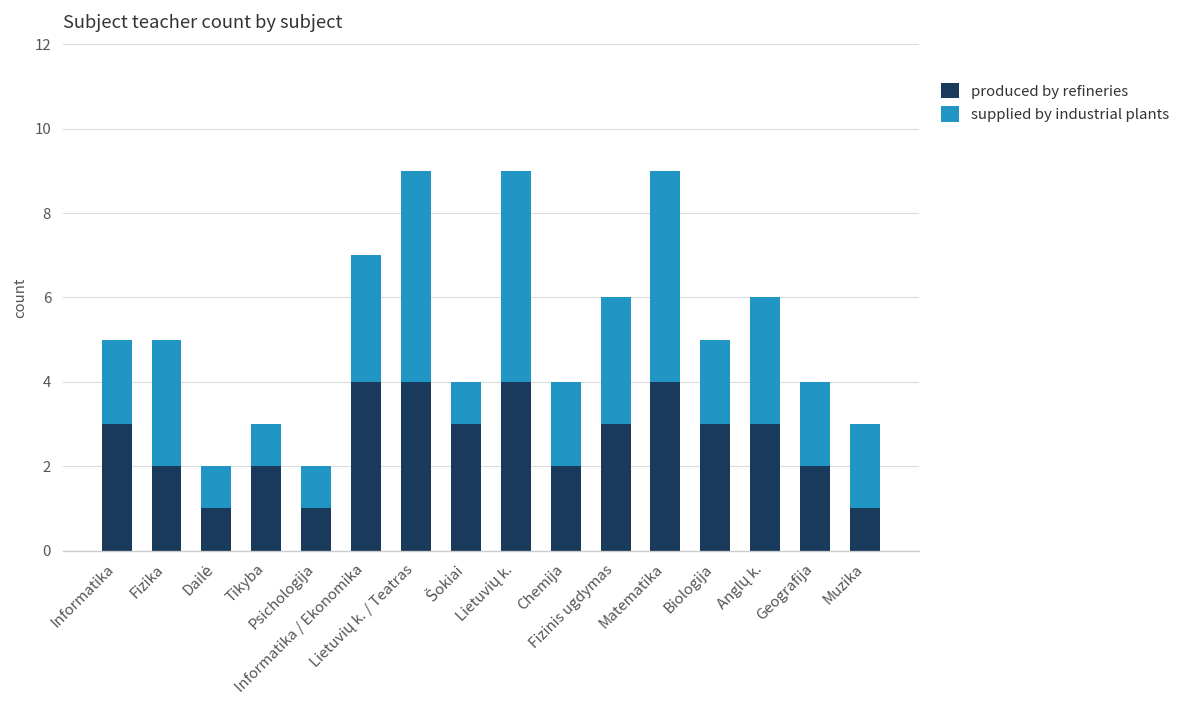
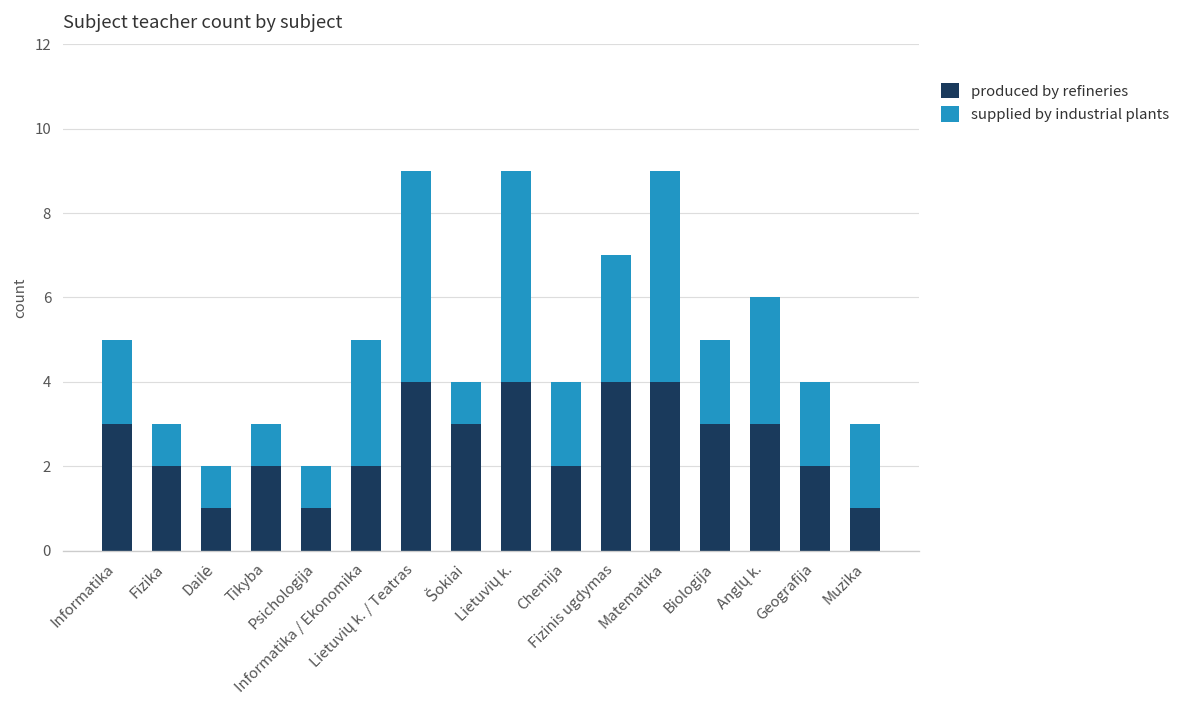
  {
    "produced by refineries": {
      "Informatika": 3,
      "Fizika": 2,
      "Dailė": 1,
      "Tikyba": 2,
      "Psichologija": 1,
-     "Informatika / Ekonomika": 4,
+     "Informatika / Ekonomika": 2,
      "Lietuvių k. / Teatras": 4,
      "Šokiai": 3,
      "Lietuvių k.": 4,
      "Chemija": 2,
-     "Fizinis ugdymas": 3,
+     "Fizinis ugdymas": 4,
      "Matematika": 4,
      "Biologija": 3,
      "Anglų k.": 3,
      "Geografija": 2,
      "Muzika": 1
    },
    "supplied by industrial plants": {
      "Informatika": 2,
-     "Fizika": 3,
+     "Fizika": 1,
      "Dailė": 1,
      "Tikyba": 1,
      "Psichologija": 1,
      "Informatika / Ekonomika": 3,
      "Lietuvių k. / Teatras": 5,
      "Šokiai": 1,
      "Lietuvių k.": 5,
      "Chemija": 2,
      "Fizinis ugdymas": 3,
      "Matematika": 5,
      "Biologija": 2,
      "Anglų k.": 3,
      "Geografija": 2,
      "Muzika": 2
    }
  }
